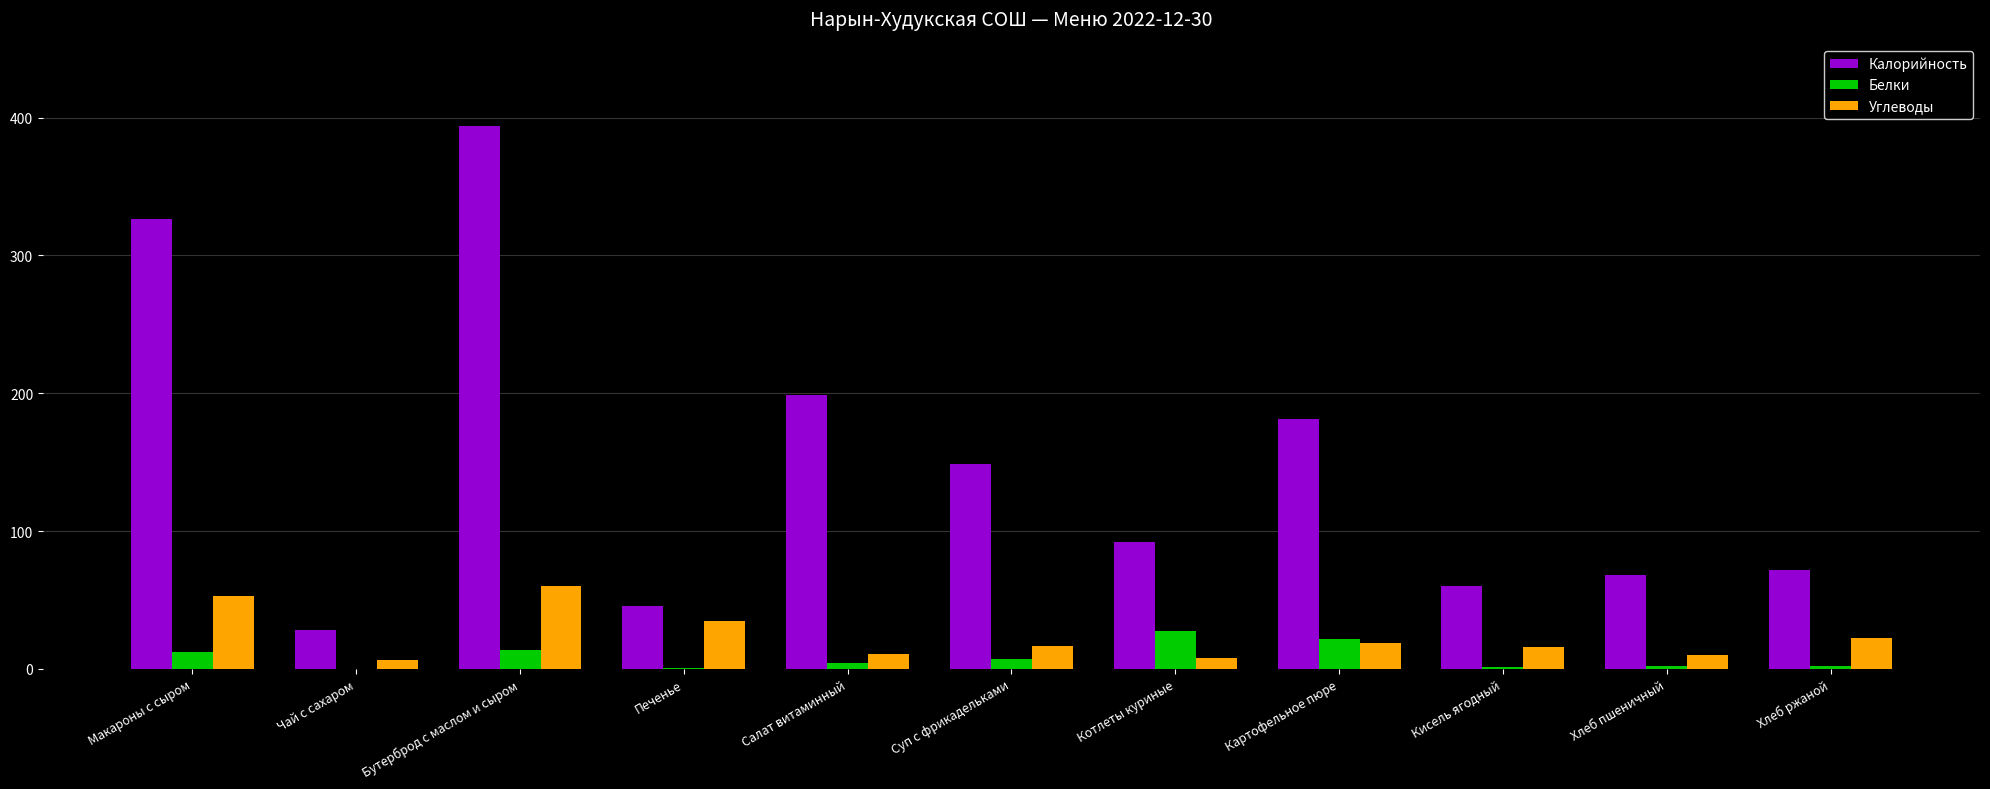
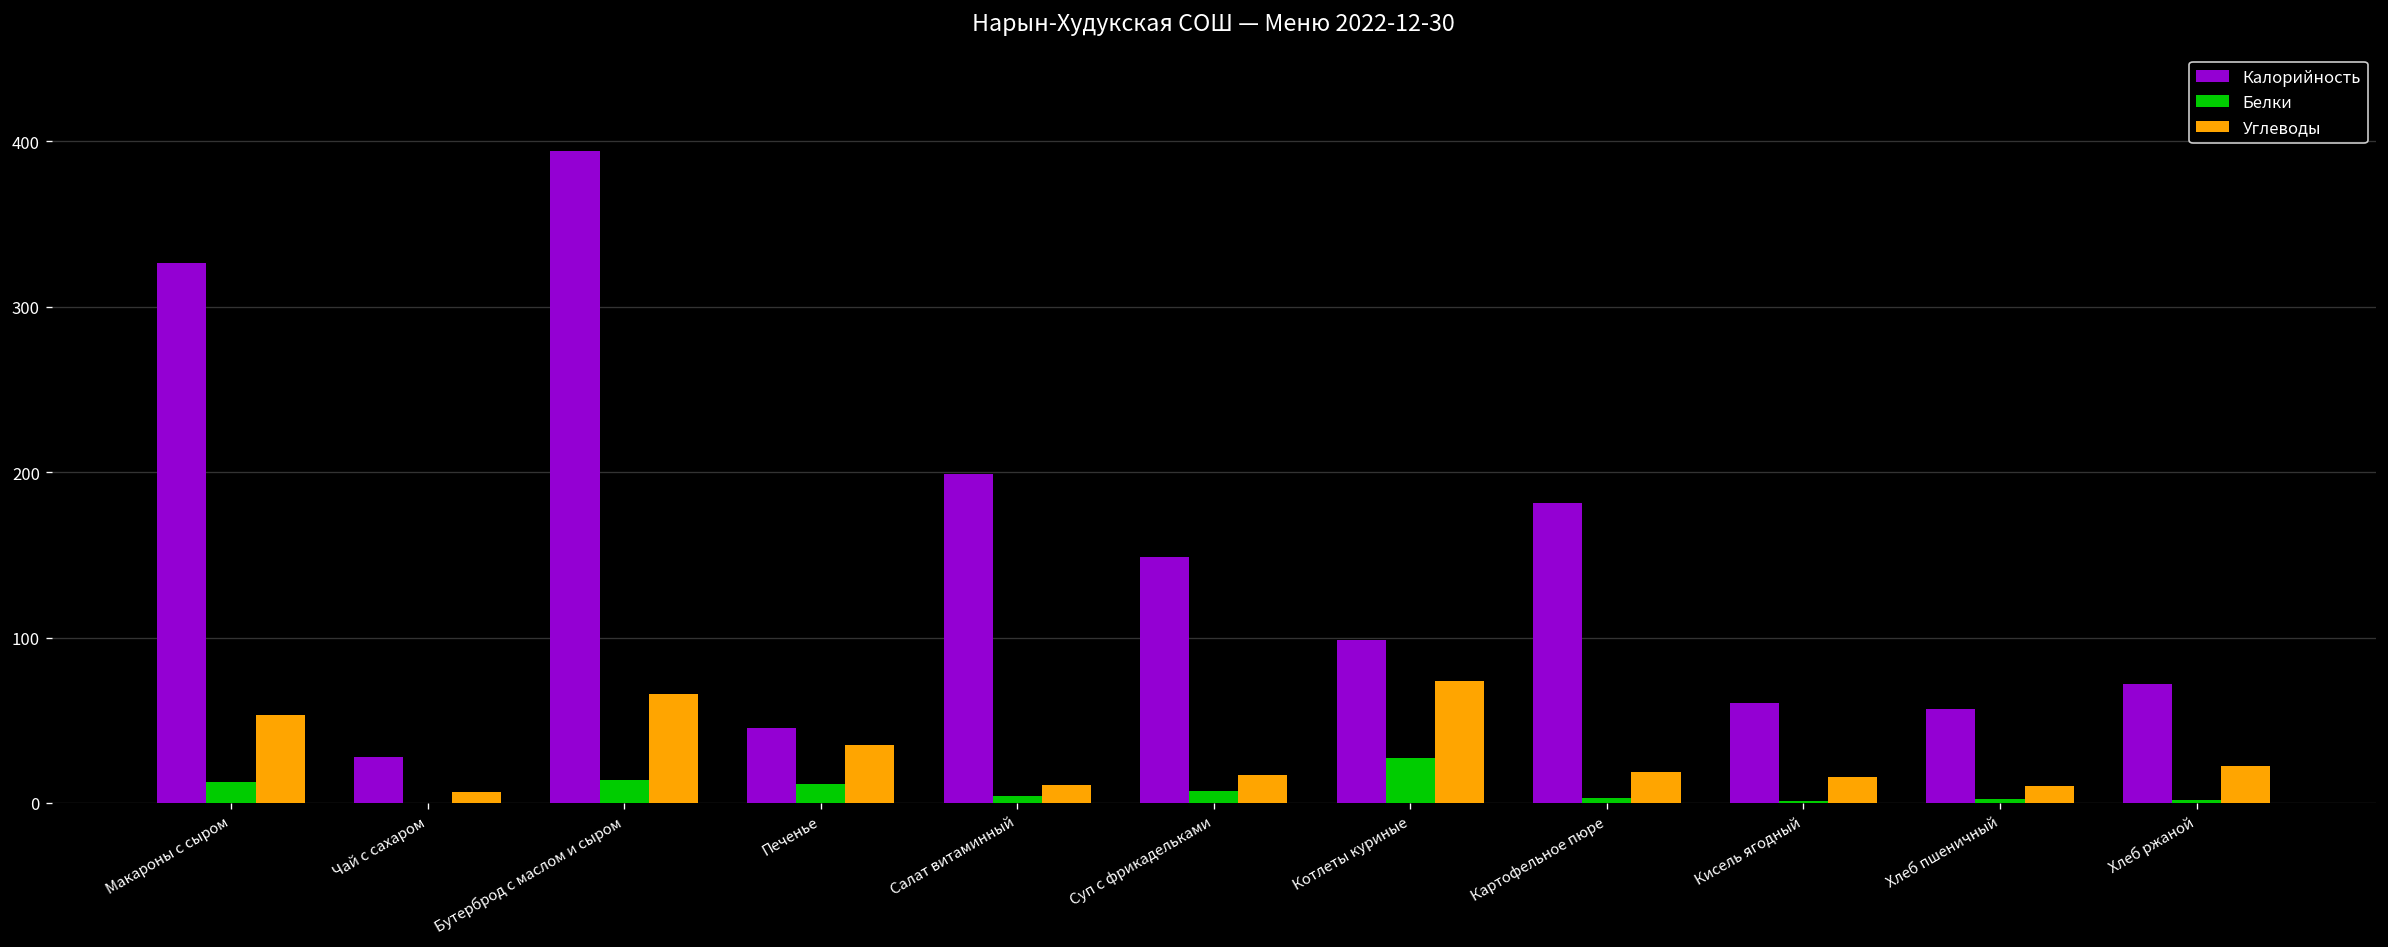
  {
    "Калорийность": {
      "Макароны с сыром": 327,
      "Чай с сахаром": 28,
      "Бутерброд с маслом и сыром": 394,
      "Печенье": 45,
      "Салат витаминный": 199,
      "Суп с фрикадельками": 149,
-     "Котлеты куриные": 92,
+     "Котлеты куриные": 99,
      "Картофельное пюре": 182,
      "Кисель ягодный": 60,
-     "Хлеб пшеничный": 68,
+     "Хлеб пшеничный": 57,
      "Хлеб ржаной": 72
    },
    "Белки": {
      "Макароны с сыром": 12,
      "Чай с сахаром": 0,
      "Бутерброд с маслом и сыром": 14,
-     "Печенье": 1,
+     "Печенье": 12,
      "Салат витаминный": 4,
      "Суп с фрикадельками": 7,
      "Котлеты куриные": 27,
-     "Картофельное пюре": 22,
+     "Картофельное пюре": 3,
      "Хлеб пшеничный": 2,
      "Хлеб ржаной": 2
    },
    "Углеводы": {
      "Макароны с сыром": 53,
      "Чай с сахаром": 7,
-     "Бутерброд с маслом и сыром": 60,
+     "Бутерброд с маслом и сыром": 66,
      "Печенье": 35,
      "Салат витаминный": 11,
      "Суп с фрикадельками": 17,
-     "Котлеты куриные": 8,
+     "Котлеты куриные": 74,
      "Картофельное пюре": 19,
      "Кисель ягодный": 16,
      "Хлеб пшеничный": 10,
      "Хлеб ржаной": 22
    }
  }
